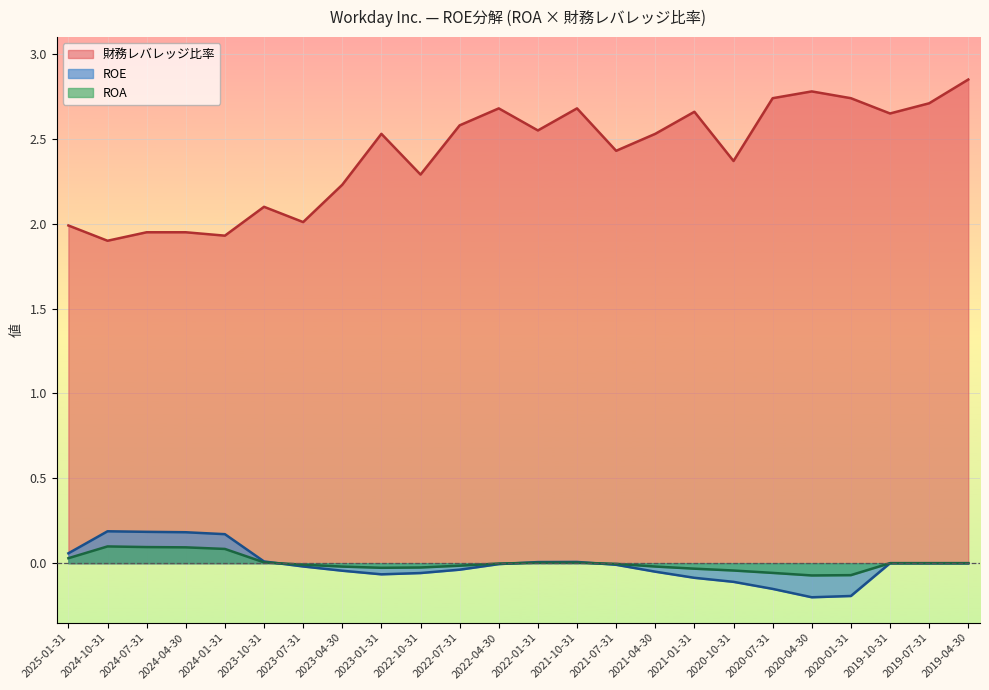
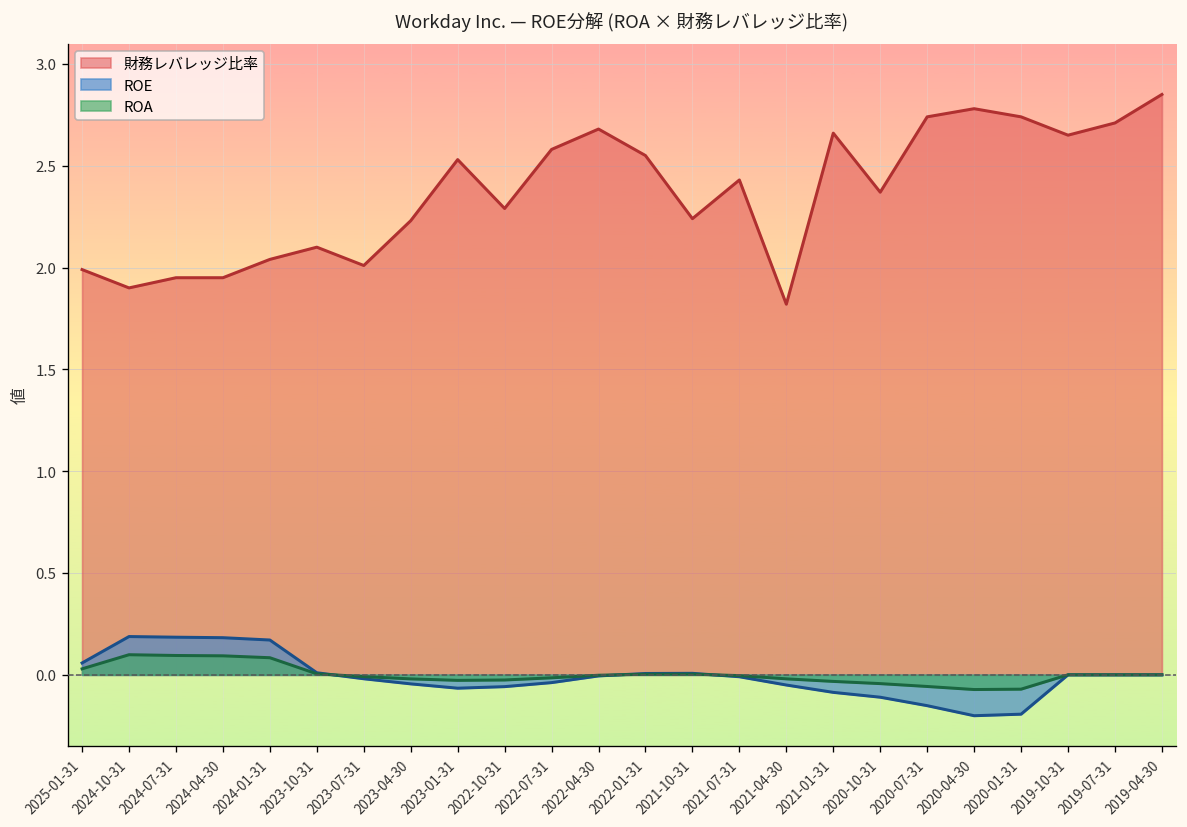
  {
    "財務レバレッジ比率": {
      "2025-01-31": 1.99,
      "2024-10-31": 1.90,
      "2024-07-31": 1.95,
      "2024-04-30": 1.95,
-     "2024-01-31": 1.93,
+     "2024-01-31": 2.04,
      "2023-10-31": 2.10,
      "2023-07-31": 2.01,
      "2023-04-30": 2.23,
      "2023-01-31": 2.53,
      "2022-10-31": 2.29,
      "2022-07-31": 2.58,
      "2022-04-30": 2.68,
      "2022-01-31": 2.55,
-     "2021-10-31": 2.68,
+     "2021-10-31": 2.24,
      "2021-07-31": 2.43,
-     "2021-04-30": 2.53,
+     "2021-04-30": 1.82,
      "2021-01-31": 2.66,
      "2020-10-31": 2.37,
      "2020-07-31": 2.74,
      "2020-04-30": 2.78,
      "2020-01-31": 2.74,
      "2019-10-31": 2.65,
      "2019-07-31": 2.71,
      "2019-04-30": 2.85
    }
  }
